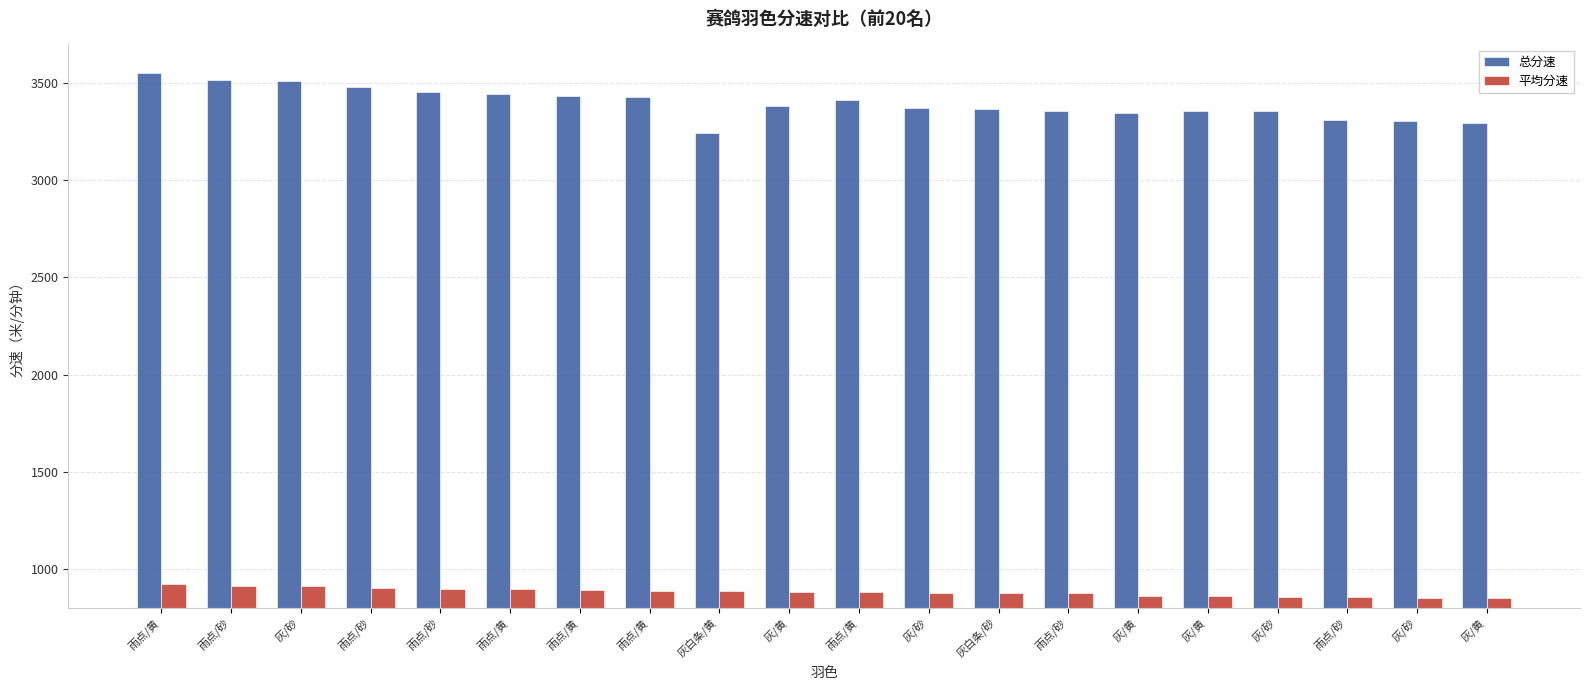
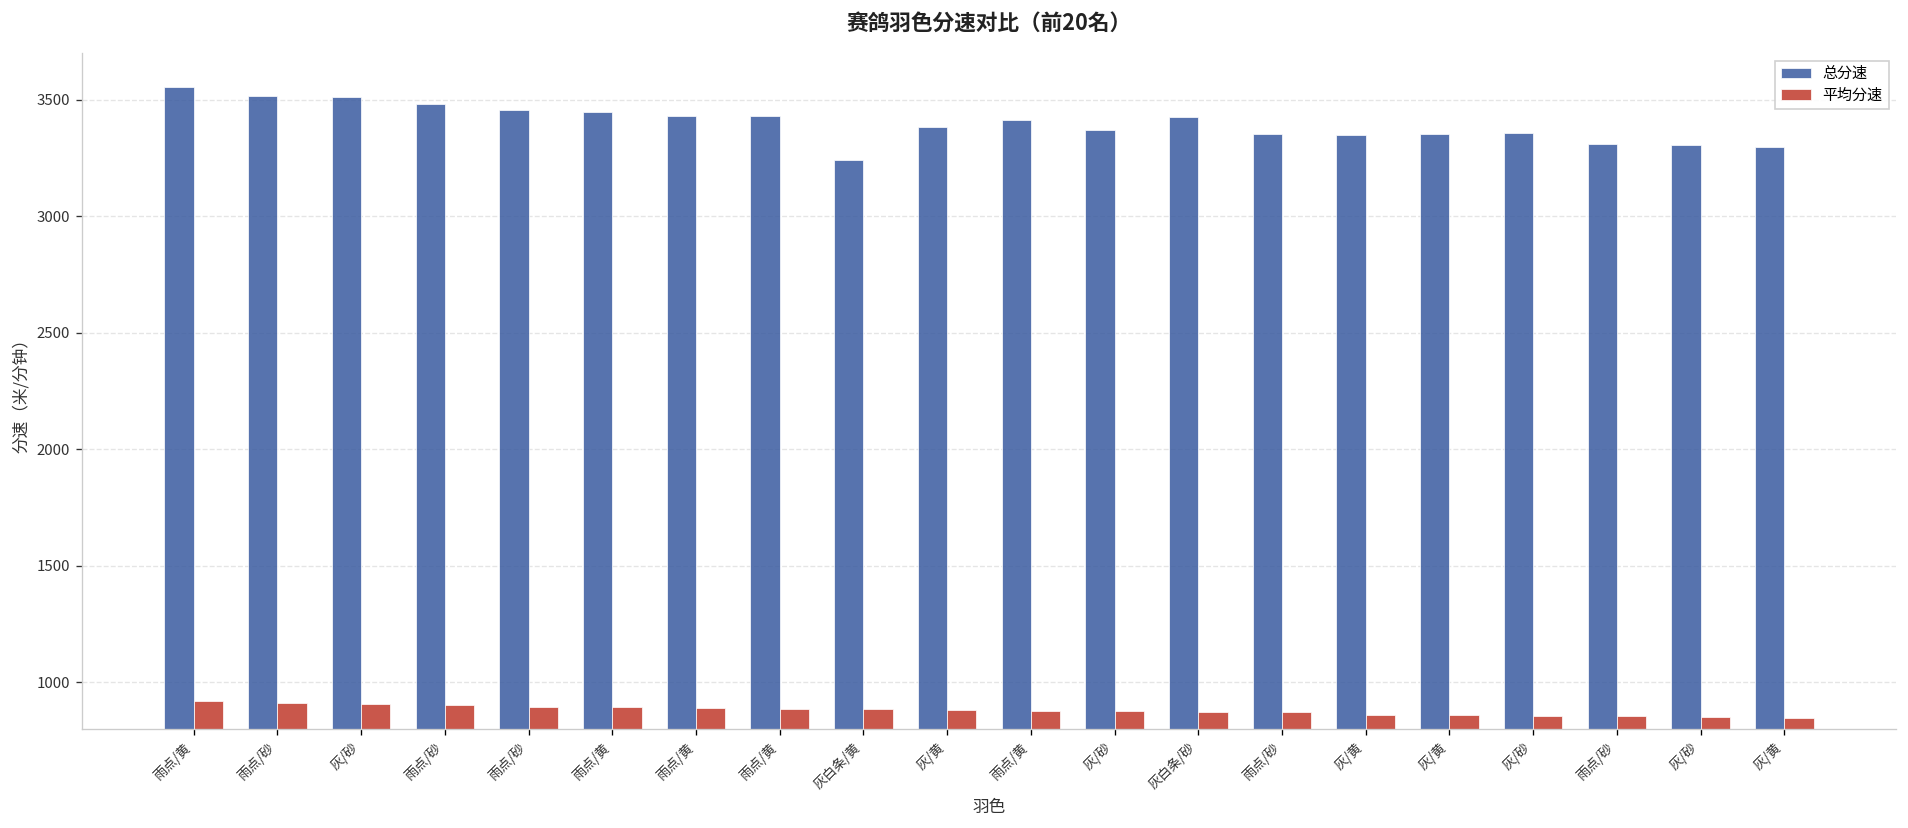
  {
    "总分速": {
      "灰白条/黄": 3240,
-     "灰白条/砂": 3370
+     "灰白条/砂": 3430
    },
    "平均分速": {
      "灰白条/黄": 890,
      "灰白条/砂": 870
    }
  }
